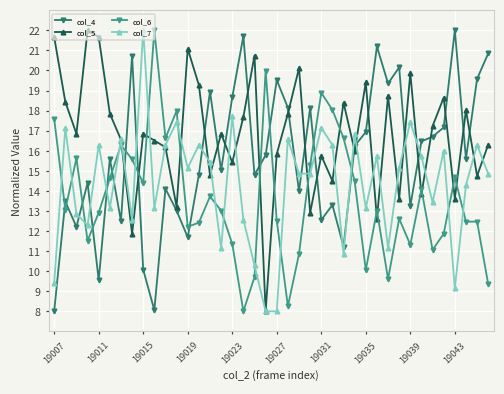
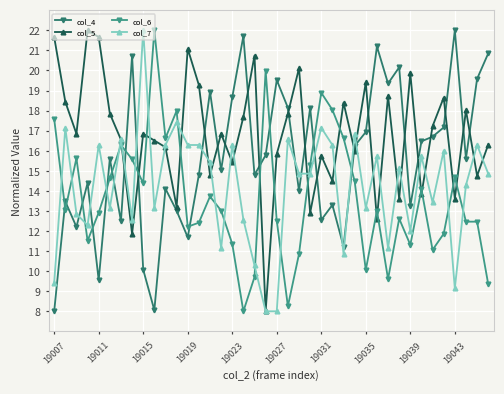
  {
    "col_7": {
      "19007": 9.4,
      "19011": 16.3,
-     "19019": 15.1,
-     "19023": 17.7,
+     "19019": 16.3,
+     "19023": 16.3,
      "19027": 8.0,
      "19031": 17.1,
      "19035": 13.1,
-     "19039": 17.4,
+     "19039": 12.0,
      "19043": 9.1
    }
  }
